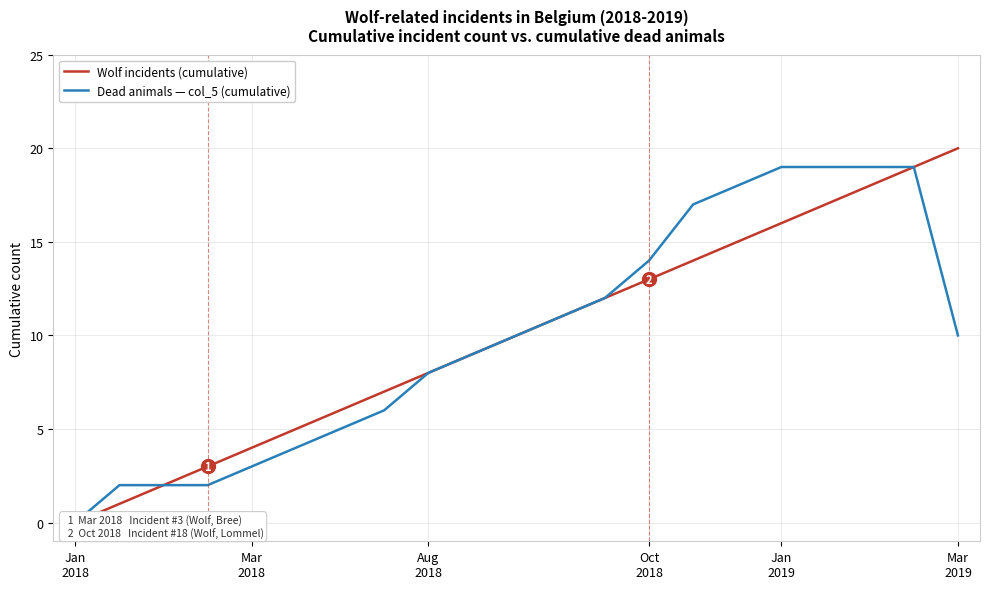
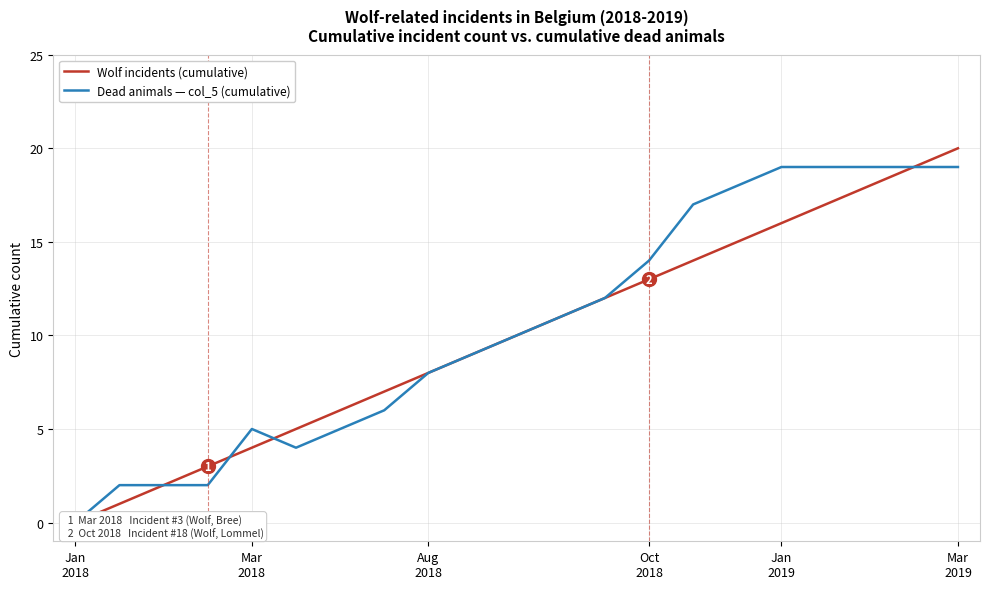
  {
    "Dead animals — col_5 (cumulative)": {
-     "Mar 2018": 3,
+     "Mar 2018": 5,
      "Oct 2018": 14,
      "Jan 2019": 19,
-     "Mar 2019": 10
+     "Mar 2019": 19
    }
  }
